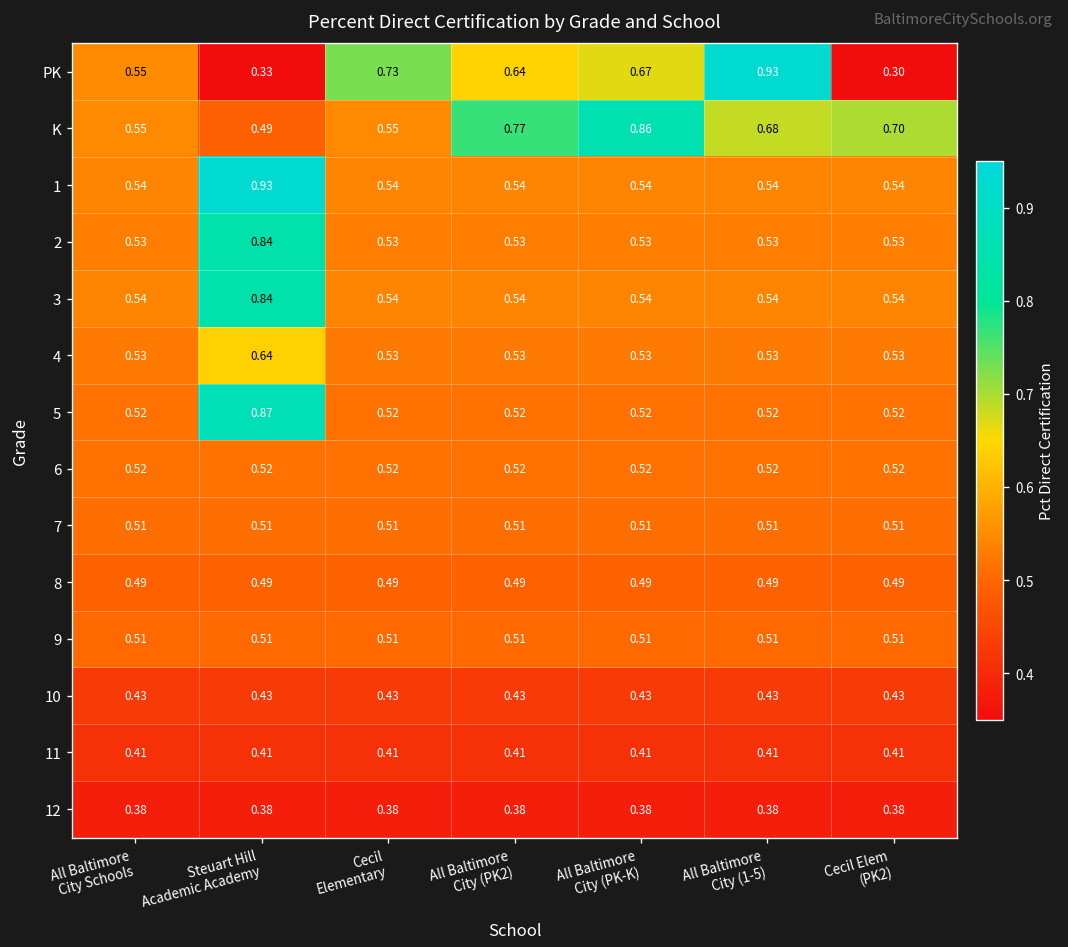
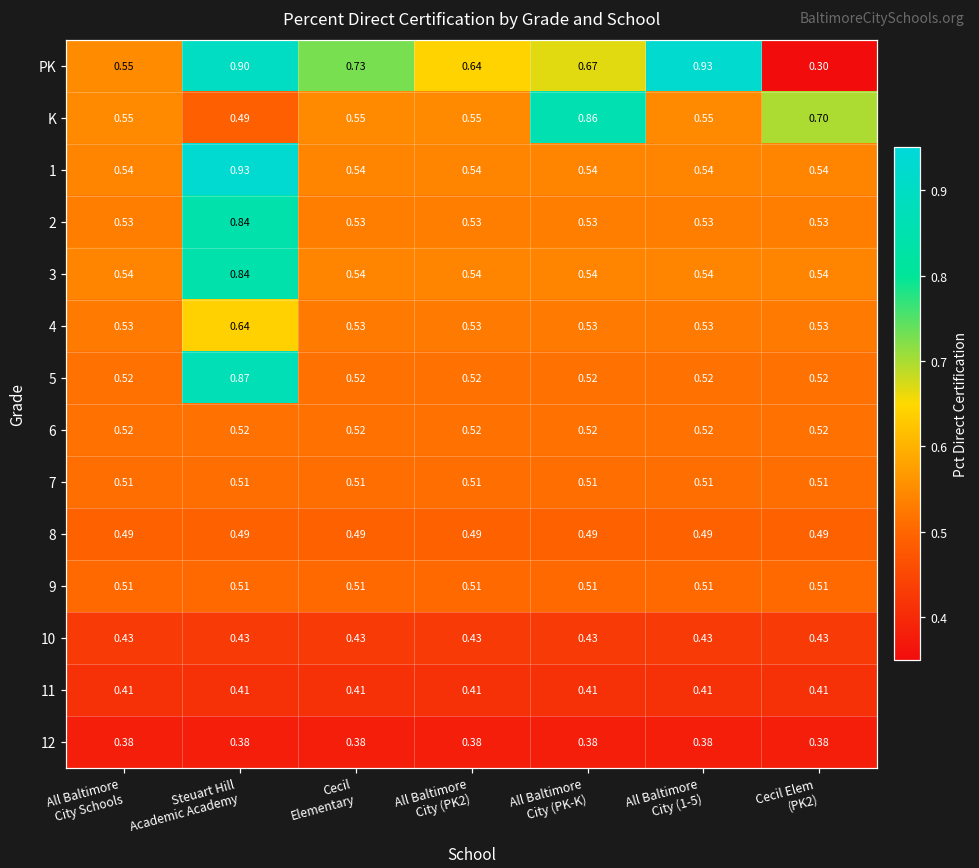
  {
    "PK": {
      "All Baltimore City Schools": 0.55,
-     "Steuart Hill Academic Academy": 0.33,
+     "Steuart Hill Academic Academy": 0.90,
      "Cecil Elementary": 0.73,
      "All Baltimore City (PK2)": 0.64,
      "All Baltimore City (PK-K)": 0.67,
      "All Baltimore City (1-5)": 0.93,
      "Cecil Elem (PK2)": 0.30
    },
    "K": {
      "All Baltimore City Schools": 0.55,
      "Steuart Hill Academic Academy": 0.49,
      "Cecil Elementary": 0.55,
-     "All Baltimore City (PK2)": 0.77,
+     "All Baltimore City (PK2)": 0.55,
      "All Baltimore City (PK-K)": 0.86,
-     "All Baltimore City (1-5)": 0.68,
+     "All Baltimore City (1-5)": 0.55,
      "Cecil Elem (PK2)": 0.70
    },
    "1": {
      "All Baltimore City Schools": 0.54,
      "Steuart Hill Academic Academy": 0.93,
      "Cecil Elementary": 0.54,
      "All Baltimore City (PK2)": 0.54,
      "All Baltimore City (PK-K)": 0.54,
      "All Baltimore City (1-5)": 0.54,
      "Cecil Elem (PK2)": 0.54
    },
    "2": {
      "All Baltimore City Schools": 0.53,
      "Steuart Hill Academic Academy": 0.84,
      "Cecil Elementary": 0.53,
      "All Baltimore City (PK2)": 0.53,
      "All Baltimore City (PK-K)": 0.53,
      "All Baltimore City (1-5)": 0.53,
      "Cecil Elem (PK2)": 0.53
    },
    "3": {
      "All Baltimore City Schools": 0.54,
      "Steuart Hill Academic Academy": 0.84,
      "Cecil Elementary": 0.54,
      "All Baltimore City (PK2)": 0.54,
      "All Baltimore City (PK-K)": 0.54,
      "All Baltimore City (1-5)": 0.54,
      "Cecil Elem (PK2)": 0.54
    },
    "4": {
      "All Baltimore City Schools": 0.53,
      "Steuart Hill Academic Academy": 0.64,
      "Cecil Elementary": 0.53,
      "All Baltimore City (PK2)": 0.53,
      "All Baltimore City (PK-K)": 0.53,
      "All Baltimore City (1-5)": 0.53,
      "Cecil Elem (PK2)": 0.53
    },
    "5": {
      "All Baltimore City Schools": 0.52,
      "Steuart Hill Academic Academy": 0.87,
      "Cecil Elementary": 0.52,
      "All Baltimore City (PK2)": 0.52,
      "All Baltimore City (PK-K)": 0.52,
      "All Baltimore City (1-5)": 0.52,
      "Cecil Elem (PK2)": 0.52
    },
    "6": {
      "All Baltimore City Schools": 0.52,
      "Steuart Hill Academic Academy": 0.52,
      "Cecil Elementary": 0.52,
      "All Baltimore City (PK2)": 0.52,
      "All Baltimore City (PK-K)": 0.52,
      "All Baltimore City (1-5)": 0.52,
      "Cecil Elem (PK2)": 0.52
    },
    "7": {
      "All Baltimore City Schools": 0.51,
      "Steuart Hill Academic Academy": 0.51,
      "Cecil Elementary": 0.51,
      "All Baltimore City (PK2)": 0.51,
      "All Baltimore City (PK-K)": 0.51,
      "All Baltimore City (1-5)": 0.51,
      "Cecil Elem (PK2)": 0.51
    },
    "8": {
      "All Baltimore City Schools": 0.49,
      "Steuart Hill Academic Academy": 0.49,
      "Cecil Elementary": 0.49,
      "All Baltimore City (PK2)": 0.49,
      "All Baltimore City (PK-K)": 0.49,
      "All Baltimore City (1-5)": 0.49,
      "Cecil Elem (PK2)": 0.49
    },
    "9": {
      "All Baltimore City Schools": 0.51,
      "Steuart Hill Academic Academy": 0.51,
      "Cecil Elementary": 0.51,
      "All Baltimore City (PK2)": 0.51,
      "All Baltimore City (PK-K)": 0.51,
      "All Baltimore City (1-5)": 0.51,
      "Cecil Elem (PK2)": 0.51
    },
    "10": {
      "All Baltimore City Schools": 0.43,
      "Steuart Hill Academic Academy": 0.43,
      "Cecil Elementary": 0.43,
      "All Baltimore City (PK2)": 0.43,
      "All Baltimore City (PK-K)": 0.43,
      "All Baltimore City (1-5)": 0.43,
      "Cecil Elem (PK2)": 0.43
    },
    "11": {
      "All Baltimore City Schools": 0.41,
      "Steuart Hill Academic Academy": 0.41,
      "Cecil Elementary": 0.41,
      "All Baltimore City (PK2)": 0.41,
      "All Baltimore City (PK-K)": 0.41,
      "All Baltimore City (1-5)": 0.41,
      "Cecil Elem (PK2)": 0.41
    },
    "12": {
      "All Baltimore City Schools": 0.38,
      "Steuart Hill Academic Academy": 0.38,
      "Cecil Elementary": 0.38,
      "All Baltimore City (PK2)": 0.38,
      "All Baltimore City (PK-K)": 0.38,
      "All Baltimore City (1-5)": 0.38,
      "Cecil Elem (PK2)": 0.38
    }
  }
